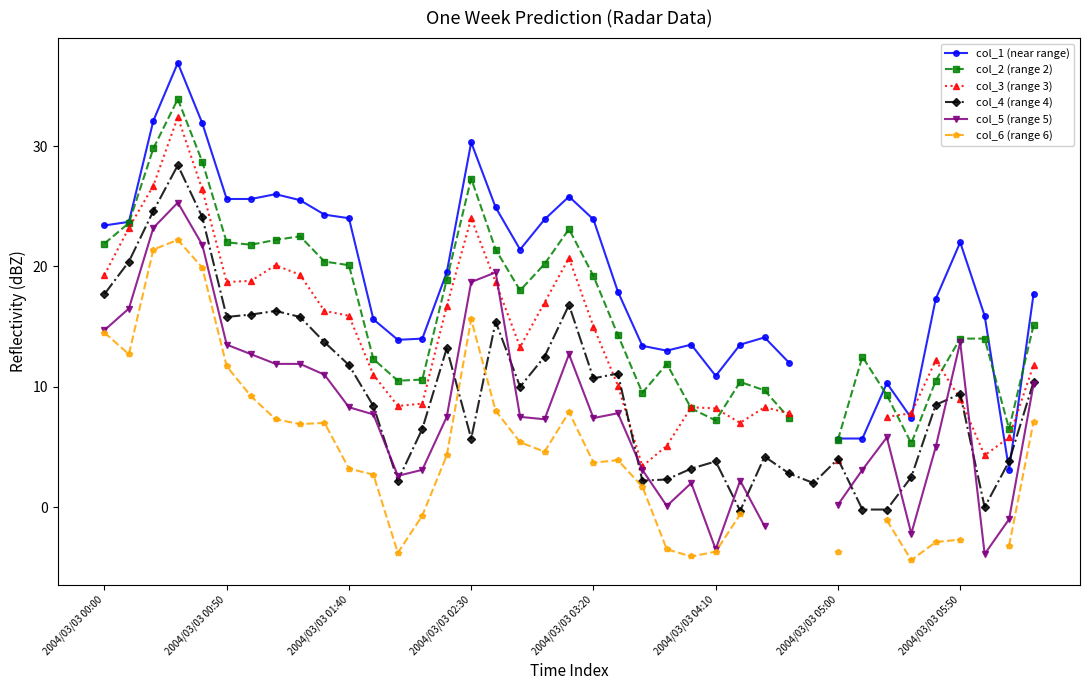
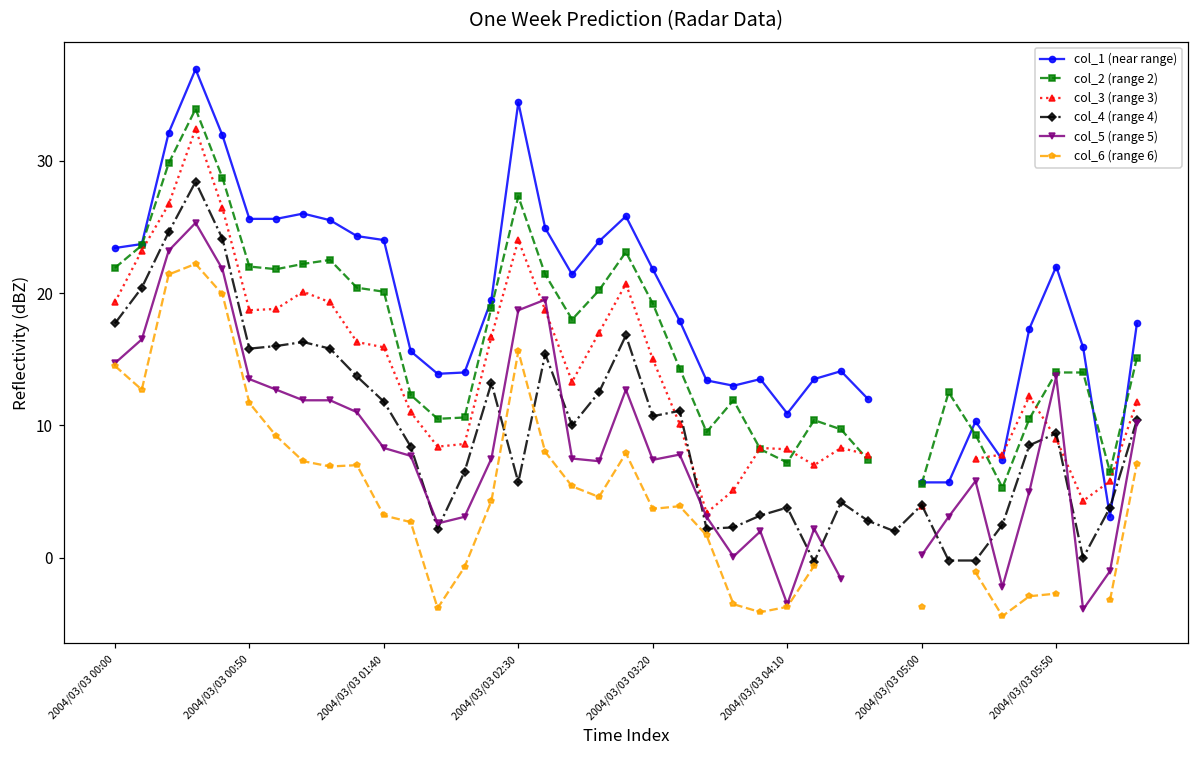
  {
    "col_1 (near range)": {
      "2004/03/03 00:00": 23.4,
      "2004/03/03 00:50": 25.6,
      "2004/03/03 01:40": 24.0,
-     "2004/03/03 02:30": 30.3,
-     "2004/03/03 03:20": 23.9,
+     "2004/03/03 02:30": 34.4,
+     "2004/03/03 03:20": 21.8,
      "2004/03/03 04:10": 10.9,
      "2004/03/03 05:50": 22.0
    },
    "col_2 (range 2)": {
      "2004/03/03 00:00": 21.9,
      "2004/03/03 00:50": 22.0,
      "2004/03/03 01:40": 20.1,
      "2004/03/03 02:30": 27.3,
      "2004/03/03 03:20": 19.2,
      "2004/03/03 04:10": 7.2,
      "2004/03/03 05:50": 14.0
    },
    "col_3 (range 3)": {
      "2004/03/03 00:00": 19.3,
      "2004/03/03 00:50": 18.7,
      "2004/03/03 01:40": 15.9,
      "2004/03/03 02:30": 24.0,
      "2004/03/03 03:20": 15.0,
      "2004/03/03 04:10": 8.2,
      "2004/03/03 05:50": 9.0
    },
    "col_4 (range 4)": {
      "2004/03/03 00:00": 17.7,
      "2004/03/03 00:50": 15.8,
      "2004/03/03 01:40": 11.8,
      "2004/03/03 02:30": 5.7,
      "2004/03/03 03:20": 10.7,
      "2004/03/03 04:10": 3.8,
      "2004/03/03 05:50": 9.4
    },
    "col_5 (range 5)": {
      "2004/03/03 00:50": 13.5,
      "2004/03/03 01:40": 8.3,
      "2004/03/03 02:30": 18.7,
      "2004/03/03 03:20": 7.4,
      "2004/03/03 05:00": 0.2,
      "2004/03/03 05:50": 13.7
    },
    "col_6 (range 6)": {
      "2004/03/03 00:50": 11.7,
      "2004/03/03 01:40": 3.2,
      "2004/03/03 02:30": 15.6,
      "2004/03/03 03:20": 3.7,
      "2004/03/03 05:00": -3.7,
      "2004/03/03 05:50": -2.7
    }
  }
